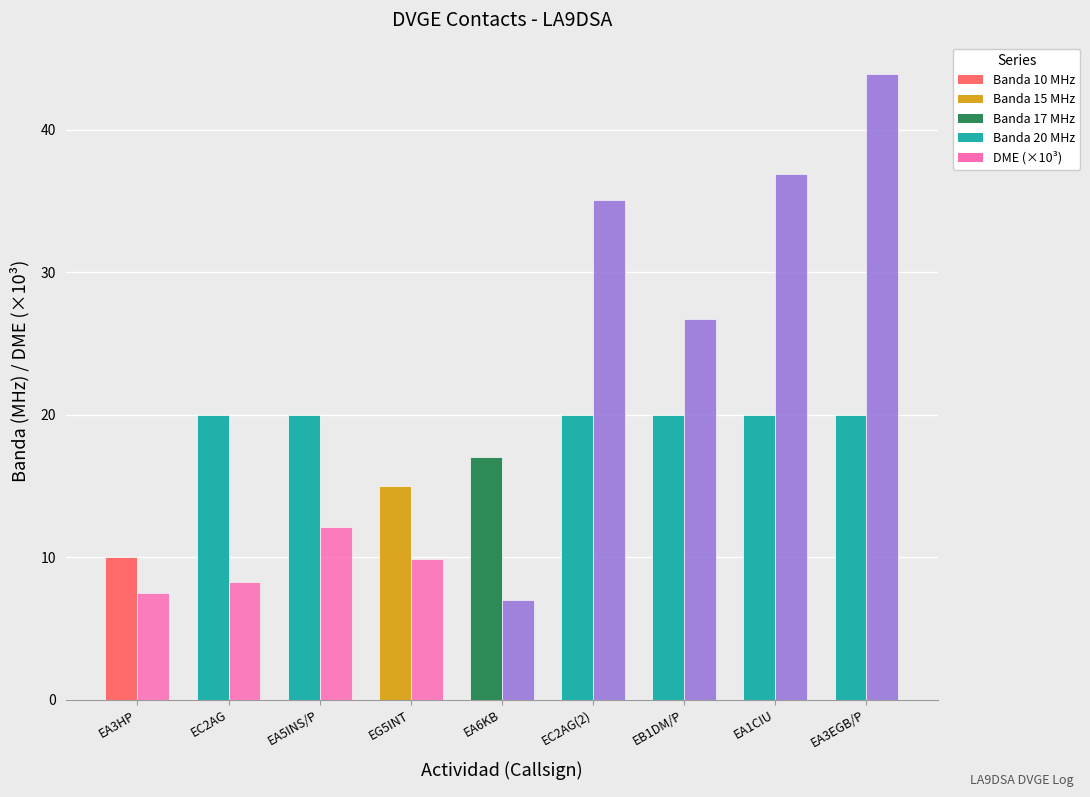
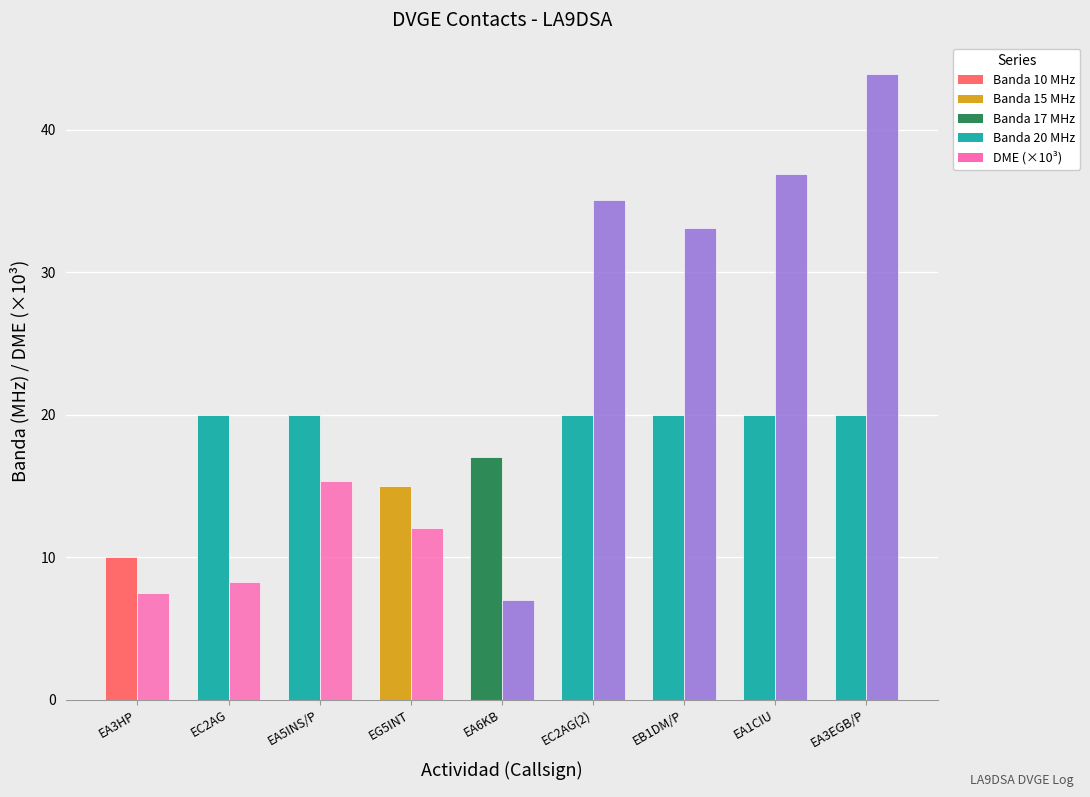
  {
    "DME (×10³)": {
      "EA3HP": 7.5,
      "EC2AG": 8.3,
-     "EA5INS/P": 12.1,
-     "EG5INT": 9.8,
+     "EA5INS/P": 15.4,
+     "EG5INT": 12.0,
      "EA6KB": 7.0,
      "EC2AG(2)": 35.0,
-     "EB1DM/P": 26.7,
+     "EB1DM/P": 33.1,
      "EA1CIU": 36.9,
      "EA3EGB/P": 43.9
    }
  }
